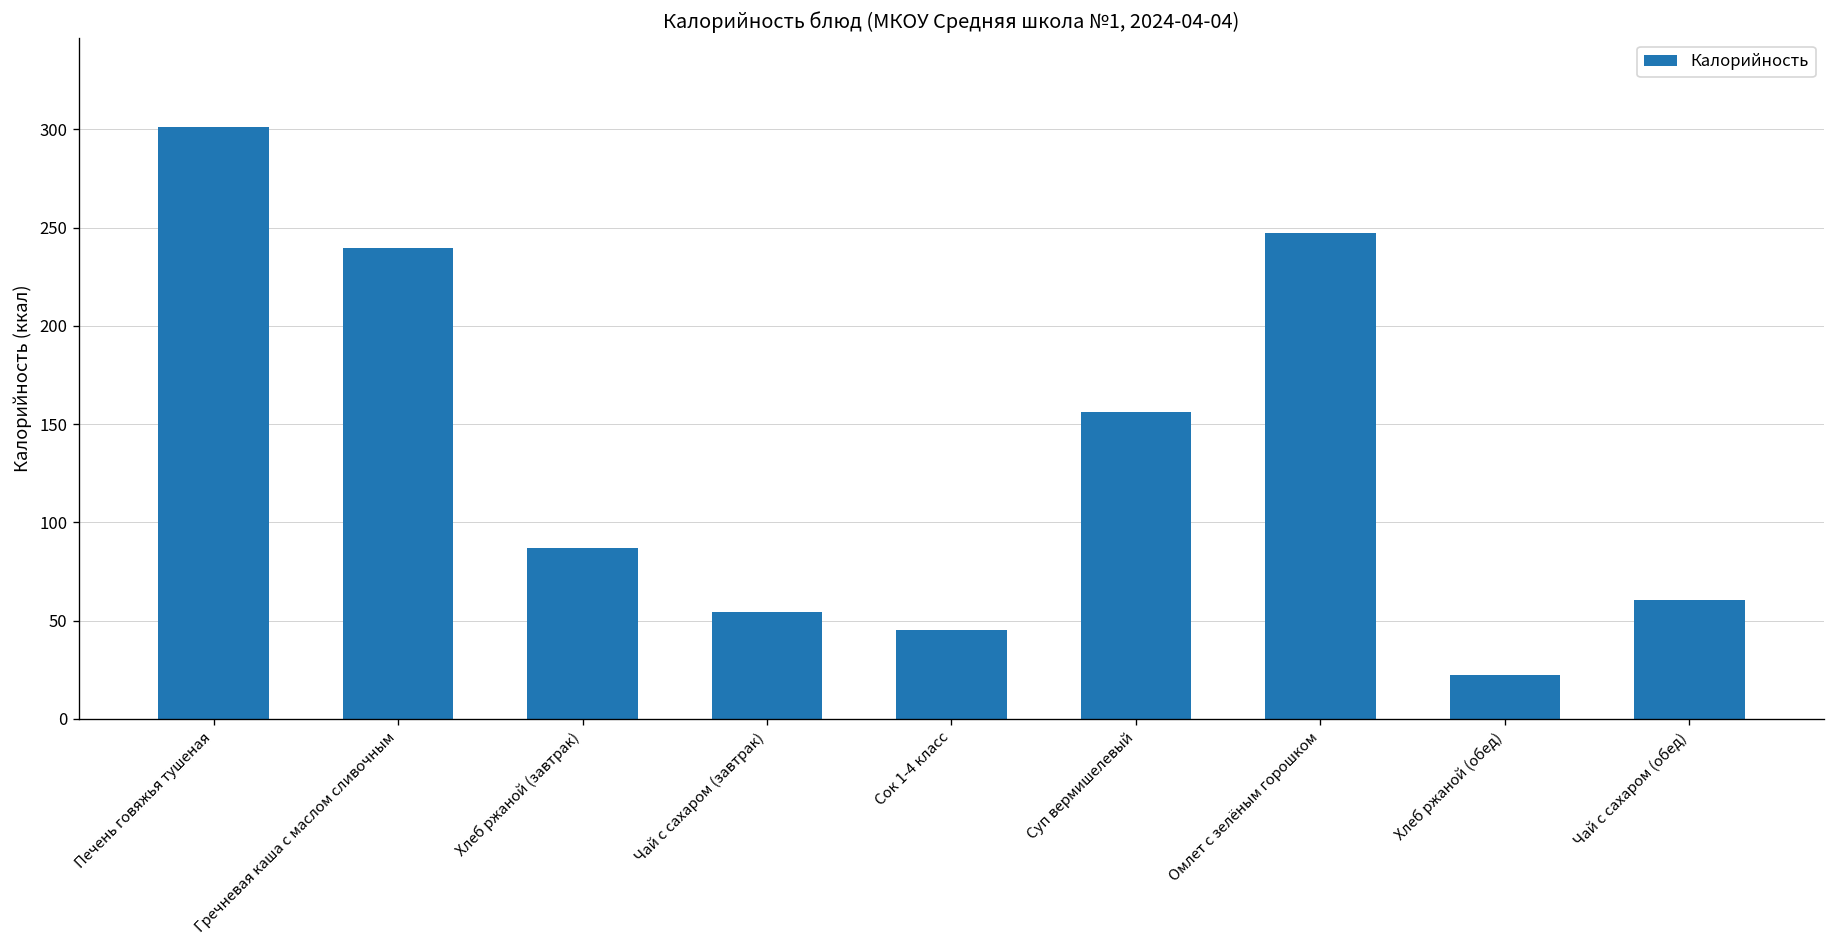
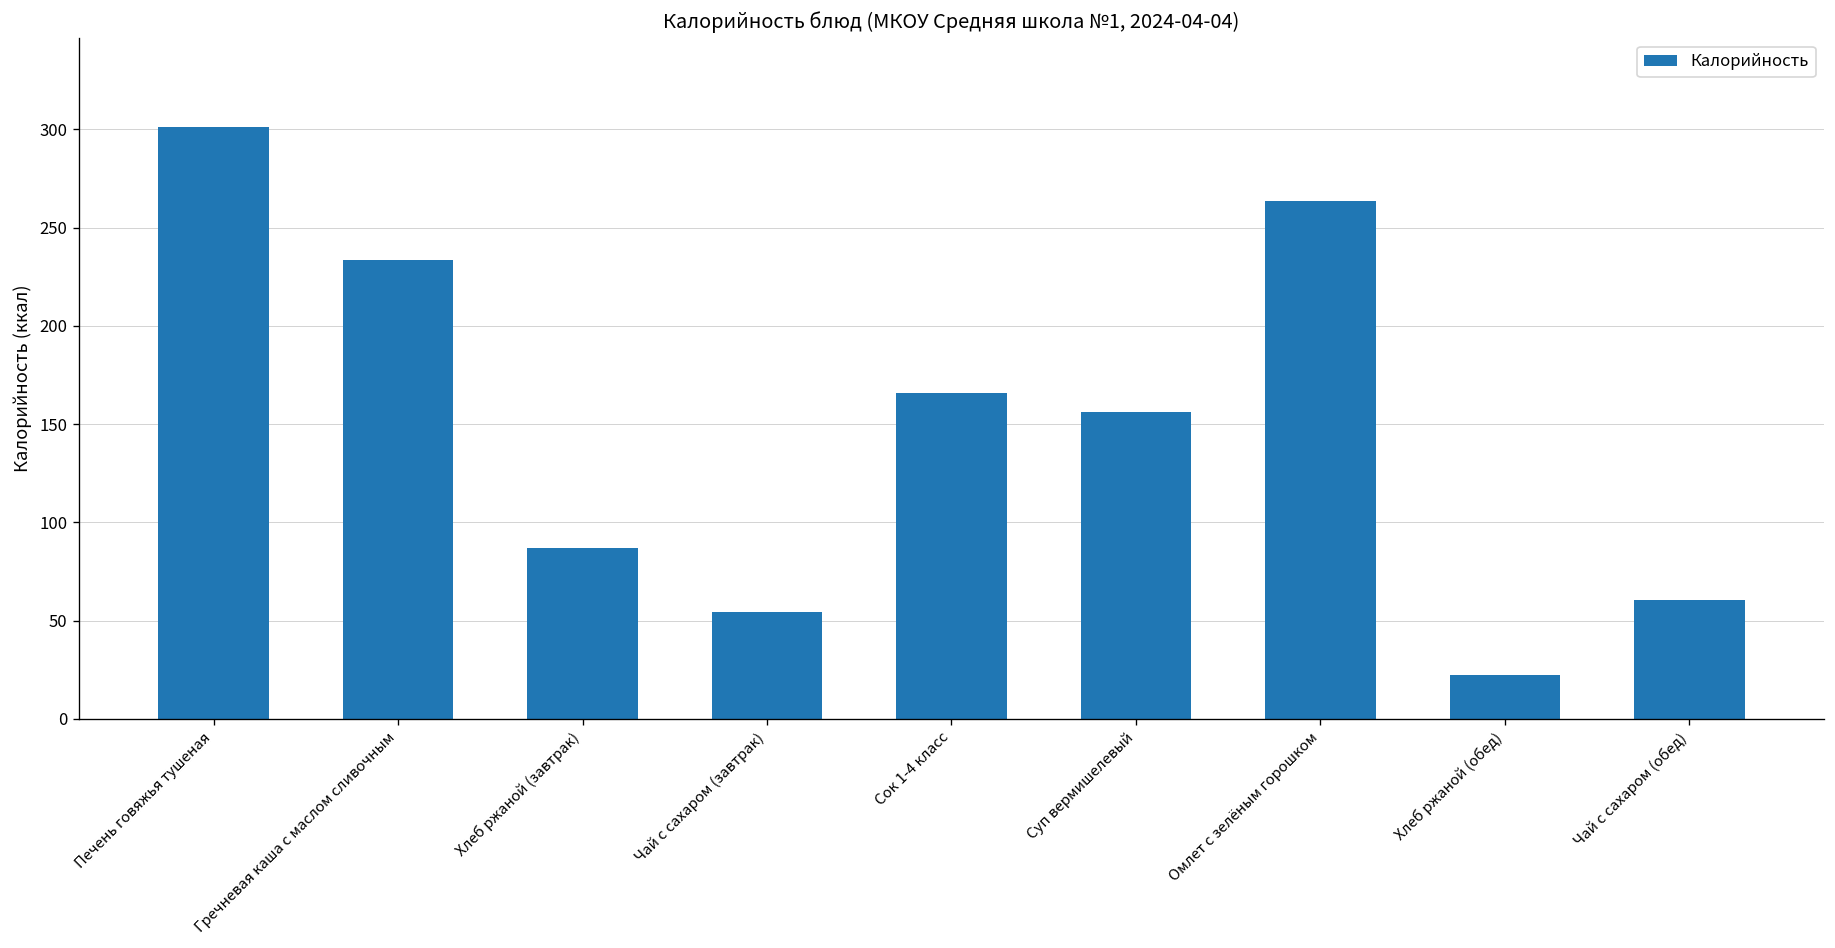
  {
    "Печень говяжья тушеная": 301,
-   "Гречневая каша с маслом сливочным": 240,
+   "Гречневая каша с маслом сливочным": 233,
    "Хлеб ржаной (завтрак)": 87,
    "Чай с сахаром (завтрак)": 55,
-   "Сок 1-4 класс": 45,
+   "Сок 1-4 класс": 166,
    "Суп вермишелевый": 156,
-   "Омлет с зелёным горошком": 247,
+   "Омлет с зелёным горошком": 263,
    "Хлеб ржаной (обед)": 22,
    "Чай с сахаром (обед)": 61
  }
